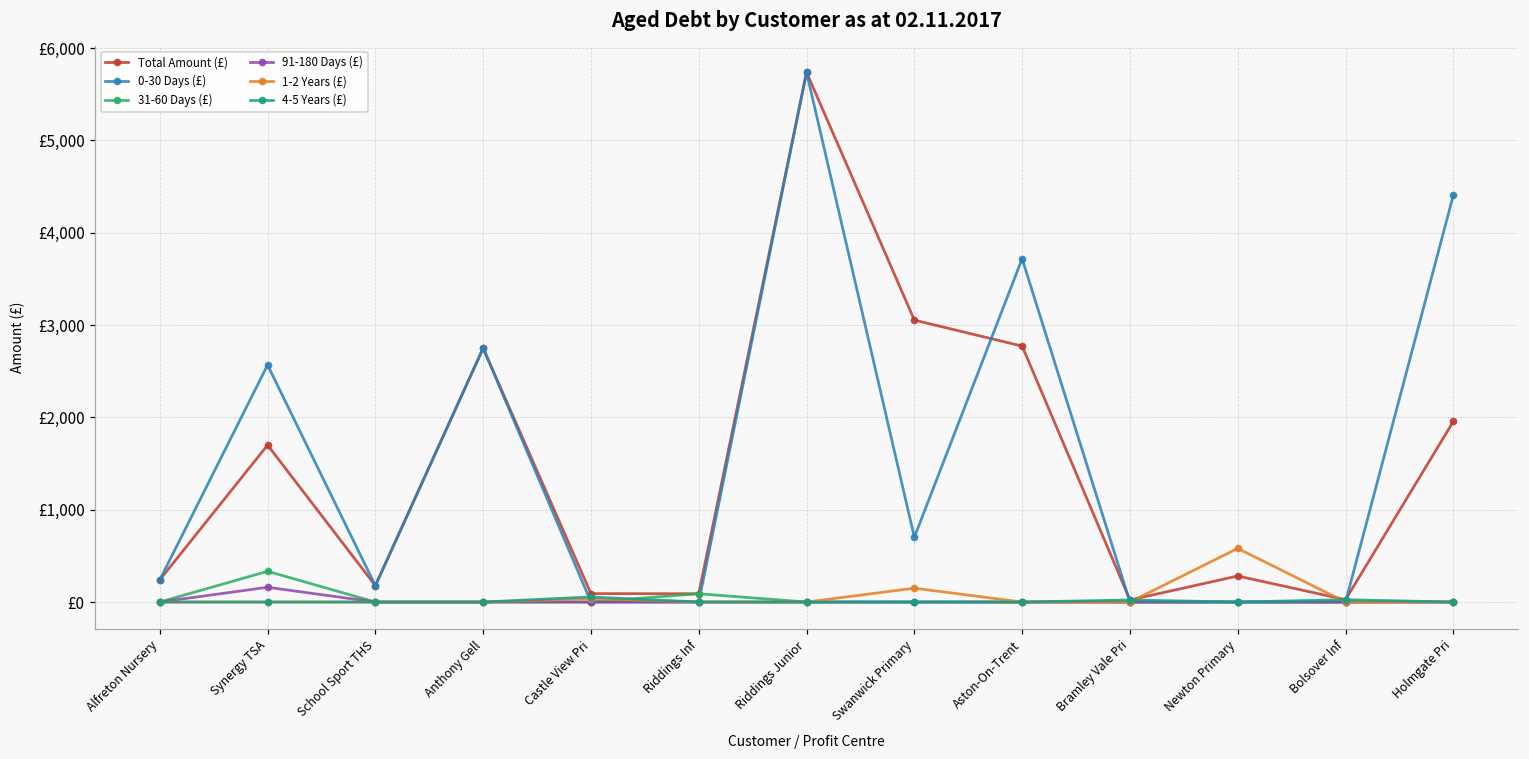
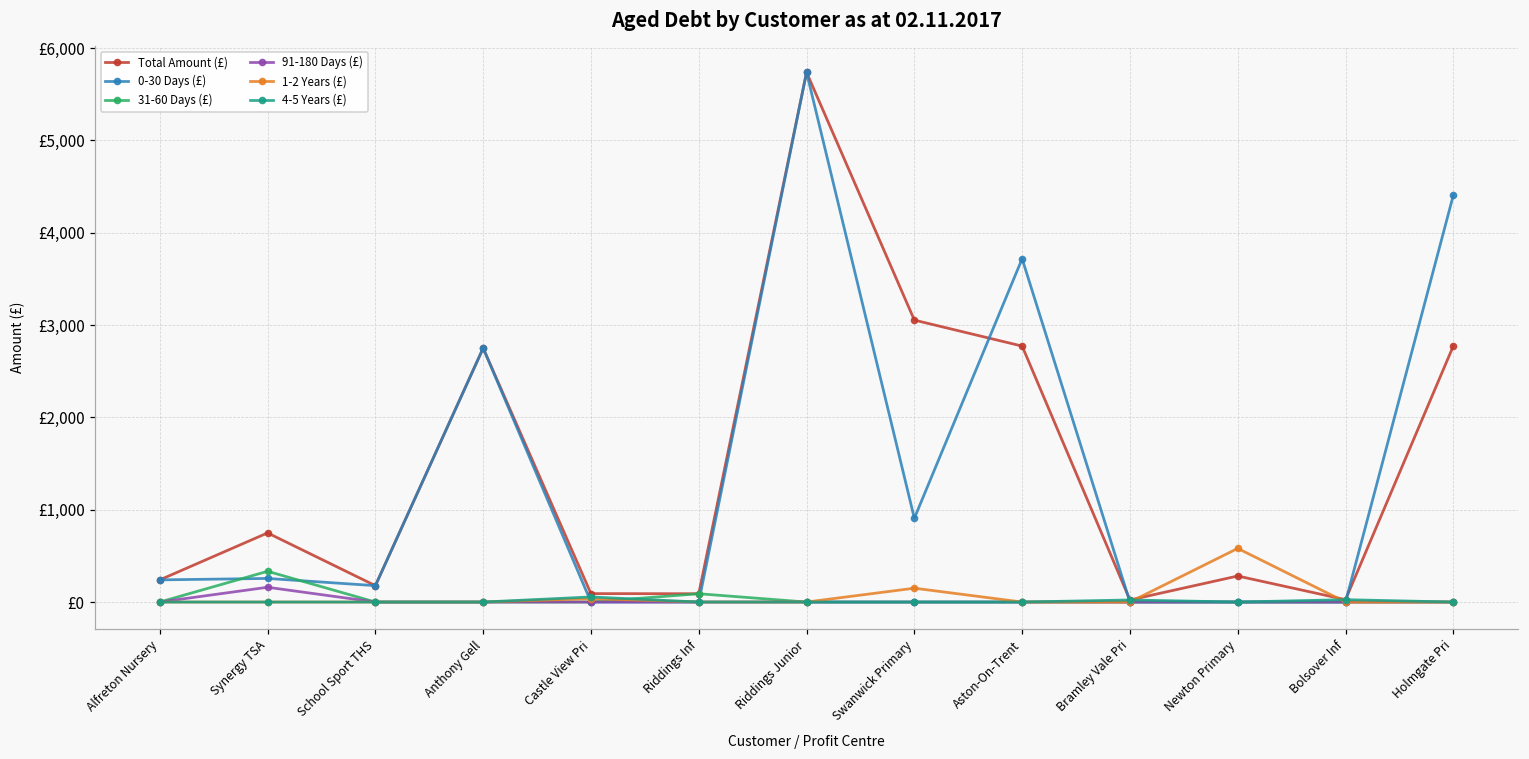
  {
    "Total Amount (£)": {
-     "Synergy TSA": "£1,700",
+     "Synergy TSA": "£700",
      "Castle View Pri": "£100",
      "Swanwick Primary": "£3,100",
      "Aston-On-Trent": "£2,800",
      "Newton Primary": "£300",
-     "Holmgate Pri": "£2,000"
+     "Holmgate Pri": "£2,800"
    },
    "0-30 Days (£)": {
-     "Synergy TSA": "£2,600",
-     "Swanwick Primary": "£700",
+     "Synergy TSA": "£300",
+     "Swanwick Primary": "£900",
      "Aston-On-Trent": "£3,700",
      "Holmgate Pri": "£4,400"
    },
    "91-180 Days (£)": {
      "Synergy TSA": "£200"
    },
    "1-2 Years (£)": {
      "Swanwick Primary": "£200",
      "Newton Primary": "£600"
    }
  }
